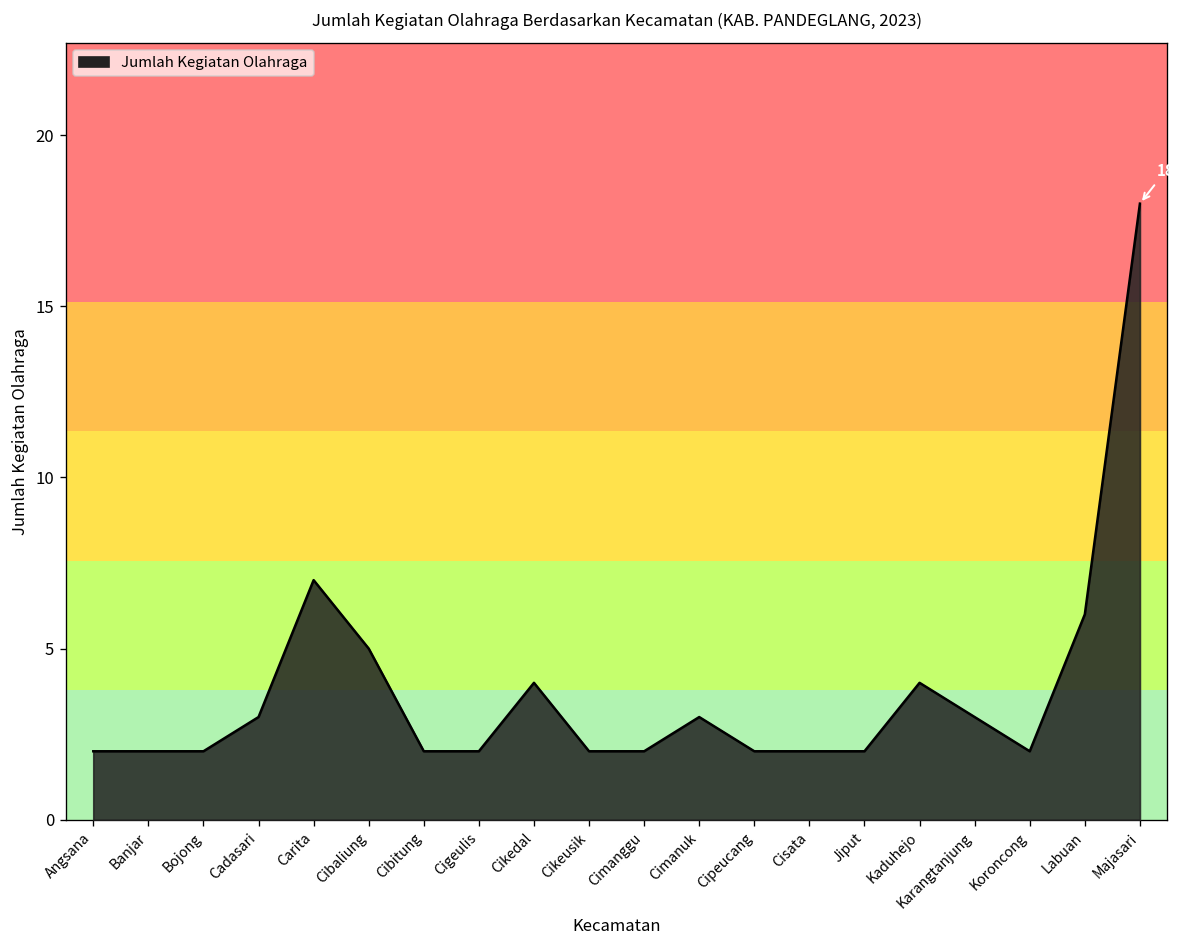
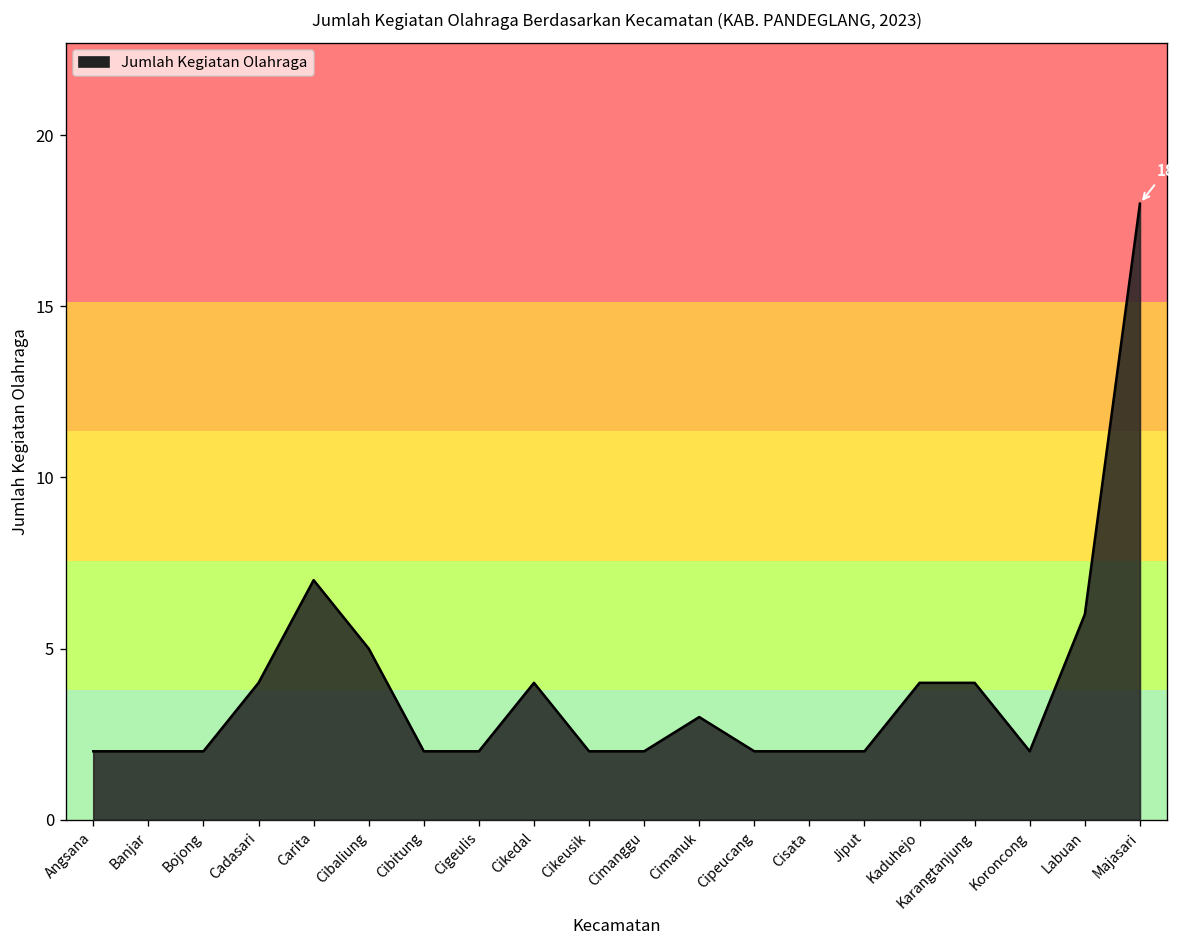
  {
    "Angsana": 2,
    "Banjar": 2,
    "Bojong": 2,
-   "Cadasari": 3,
+   "Cadasari": 4,
    "Carita": 7,
    "Cibaliung": 5,
    "Cibitung": 2,
    "Cigeulis": 2,
    "Cikedal": 4,
    "Cikeusik": 2,
    "Cimanggu": 2,
    "Cimanuk": 3,
    "Cipeucang": 2,
    "Cisata": 2,
    "Jiput": 2,
    "Kaduhejo": 4,
-   "Karangtanjung": 3,
+   "Karangtanjung": 4,
    "Koroncong": 2,
    "Labuan": 6
  }
